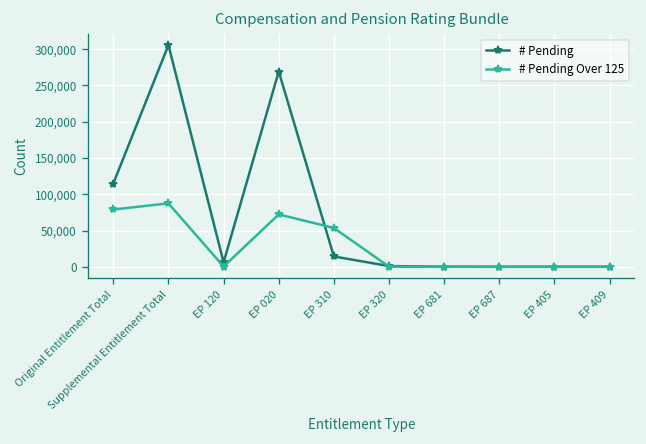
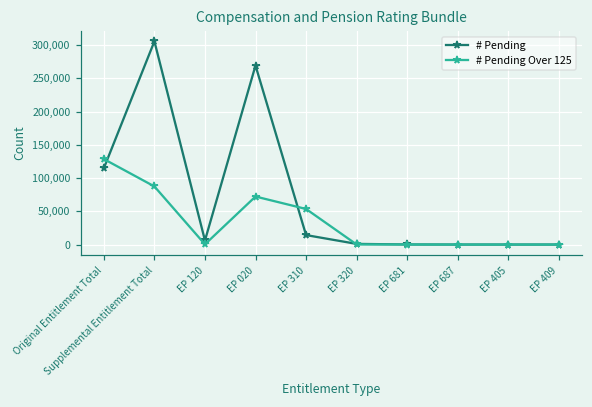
  {
    "# Pending": {
      "Original Entitlement Total": "110,000",
      "Supplemental Entitlement Total": "310,000",
      "EP 120": "10,000",
      "EP 020": "270,000",
      "EP 310": "10,000"
    },
    "# Pending Over 125": {
-     "Original Entitlement Total": "80,000",
+     "Original Entitlement Total": "130,000",
      "Supplemental Entitlement Total": "90,000",
      "EP 120": "0",
      "EP 020": "70,000",
      "EP 310": "50,000"
    }
  }
